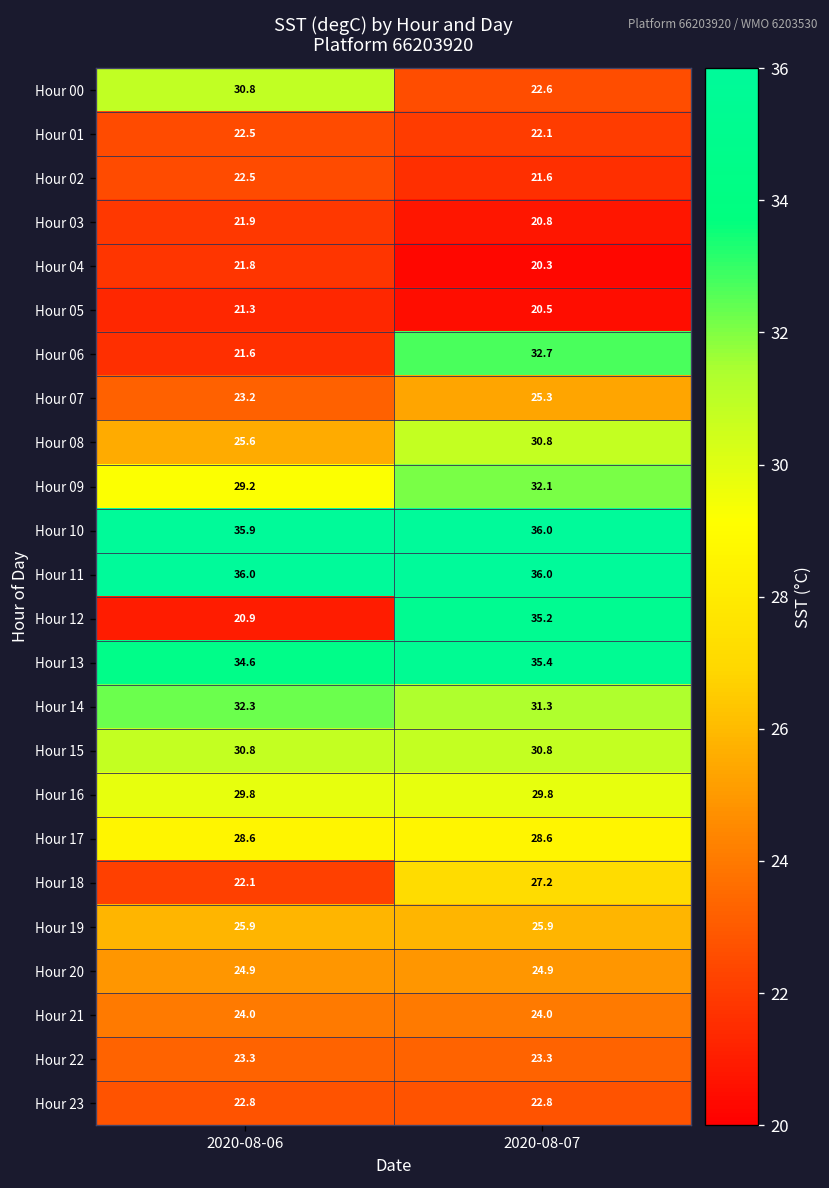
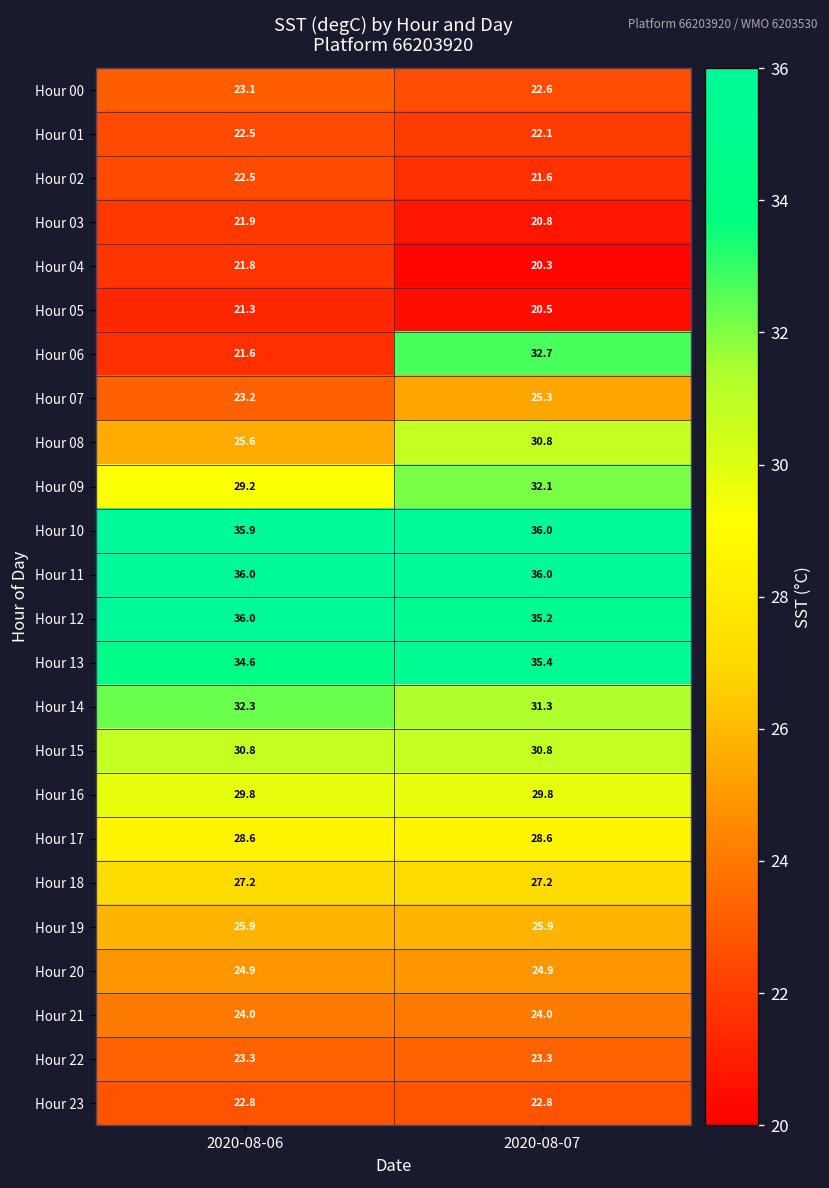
  {
    "Hour 00": {
-     "2020-08-06": 30.8,
+     "2020-08-06": 23.1,
      "2020-08-07": 22.6
    },
    "Hour 01": {
      "2020-08-06": 22.5,
      "2020-08-07": 22.1
    },
    "Hour 02": {
      "2020-08-06": 22.5,
      "2020-08-07": 21.6
    },
    "Hour 03": {
      "2020-08-06": 21.9,
      "2020-08-07": 20.8
    },
    "Hour 04": {
      "2020-08-06": 21.8,
      "2020-08-07": 20.3
    },
    "Hour 05": {
      "2020-08-06": 21.3,
      "2020-08-07": 20.5
    },
    "Hour 06": {
      "2020-08-06": 21.6,
      "2020-08-07": 32.7
    },
    "Hour 07": {
      "2020-08-06": 23.2,
      "2020-08-07": 25.3
    },
    "Hour 08": {
      "2020-08-06": 25.6,
      "2020-08-07": 30.8
    },
    "Hour 09": {
      "2020-08-06": 29.2,
      "2020-08-07": 32.1
    },
    "Hour 10": {
      "2020-08-06": 35.9,
      "2020-08-07": 36.0
    },
    "Hour 11": {
      "2020-08-06": 36.0,
      "2020-08-07": 36.0
    },
    "Hour 12": {
-     "2020-08-06": 20.9,
+     "2020-08-06": 36.0,
      "2020-08-07": 35.2
    },
    "Hour 13": {
      "2020-08-06": 34.6,
      "2020-08-07": 35.4
    },
    "Hour 14": {
      "2020-08-06": 32.3,
      "2020-08-07": 31.3
    },
    "Hour 15": {
      "2020-08-06": 30.8,
      "2020-08-07": 30.8
    },
    "Hour 16": {
      "2020-08-06": 29.8,
      "2020-08-07": 29.8
    },
    "Hour 17": {
      "2020-08-06": 28.6,
      "2020-08-07": 28.6
    },
    "Hour 18": {
-     "2020-08-06": 22.1,
+     "2020-08-06": 27.2,
      "2020-08-07": 27.2
    },
    "Hour 19": {
      "2020-08-06": 25.9,
      "2020-08-07": 25.9
    },
    "Hour 20": {
      "2020-08-06": 24.9,
      "2020-08-07": 24.9
    },
    "Hour 21": {
      "2020-08-06": 24.0,
      "2020-08-07": 24.0
    },
    "Hour 22": {
      "2020-08-06": 23.3,
      "2020-08-07": 23.3
    },
    "Hour 23": {
      "2020-08-06": 22.8,
      "2020-08-07": 22.8
    }
  }
